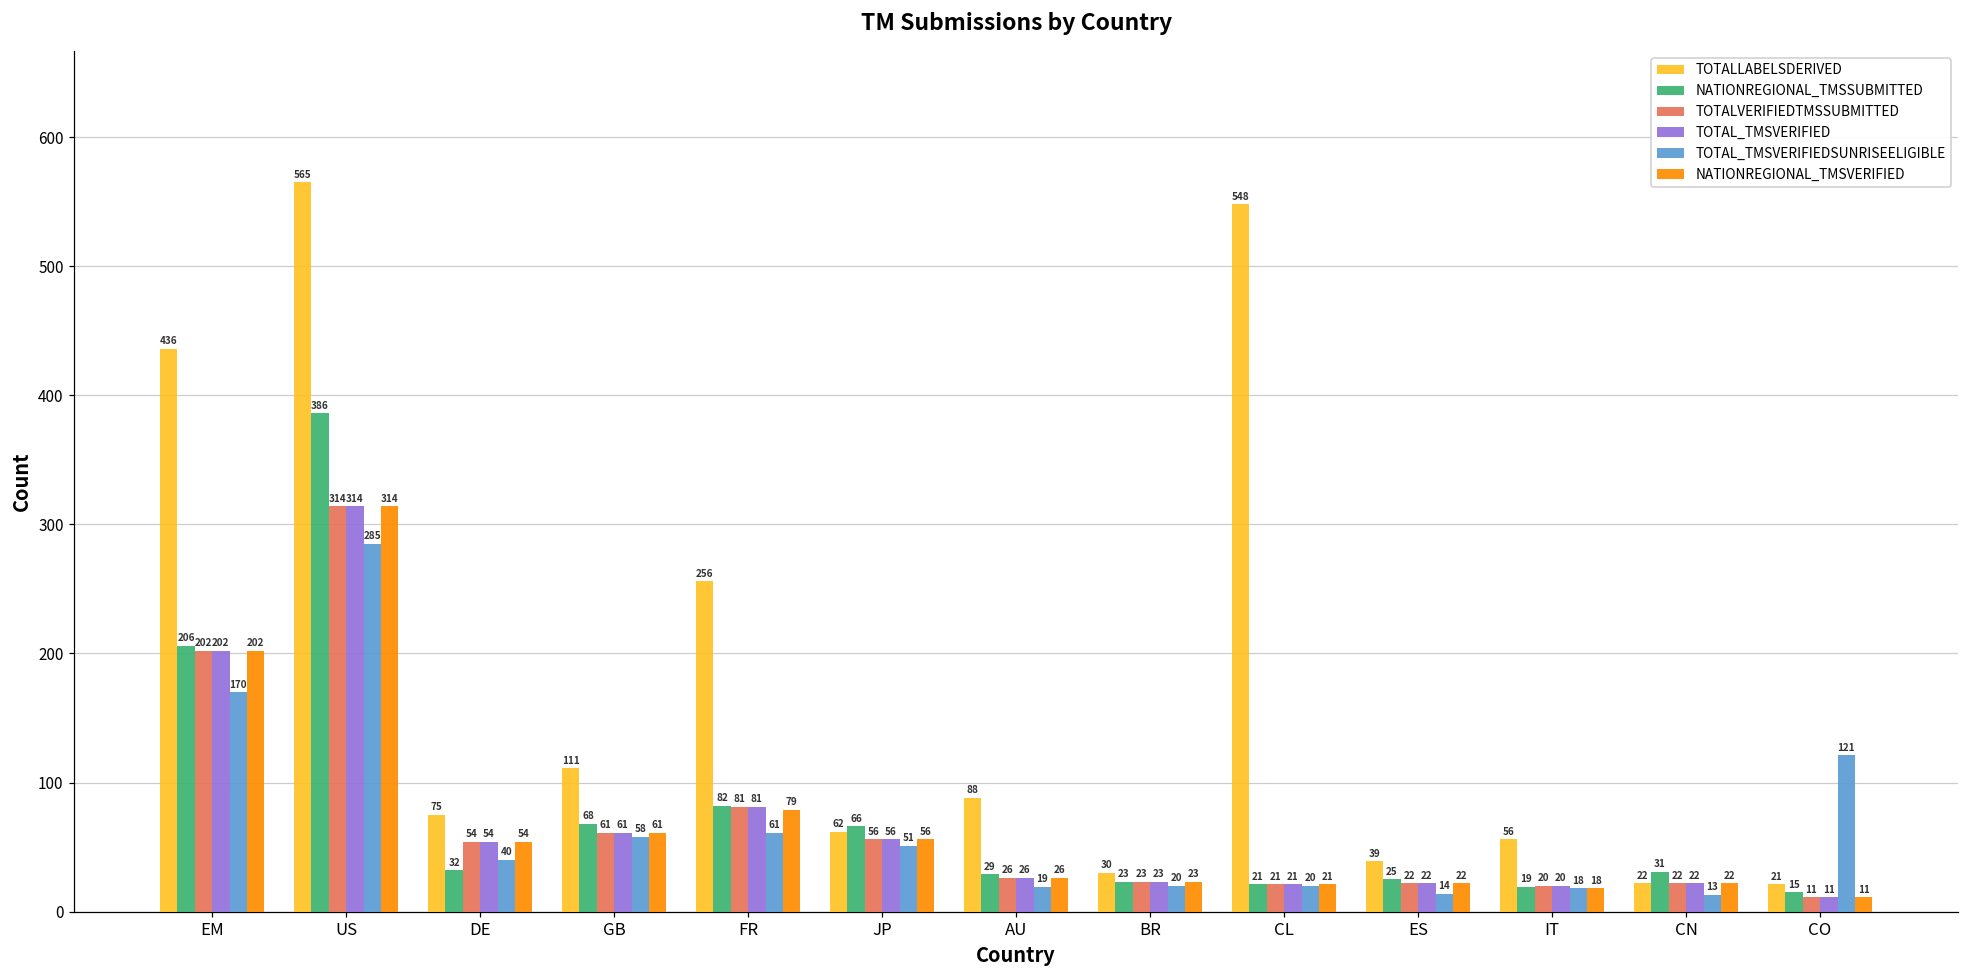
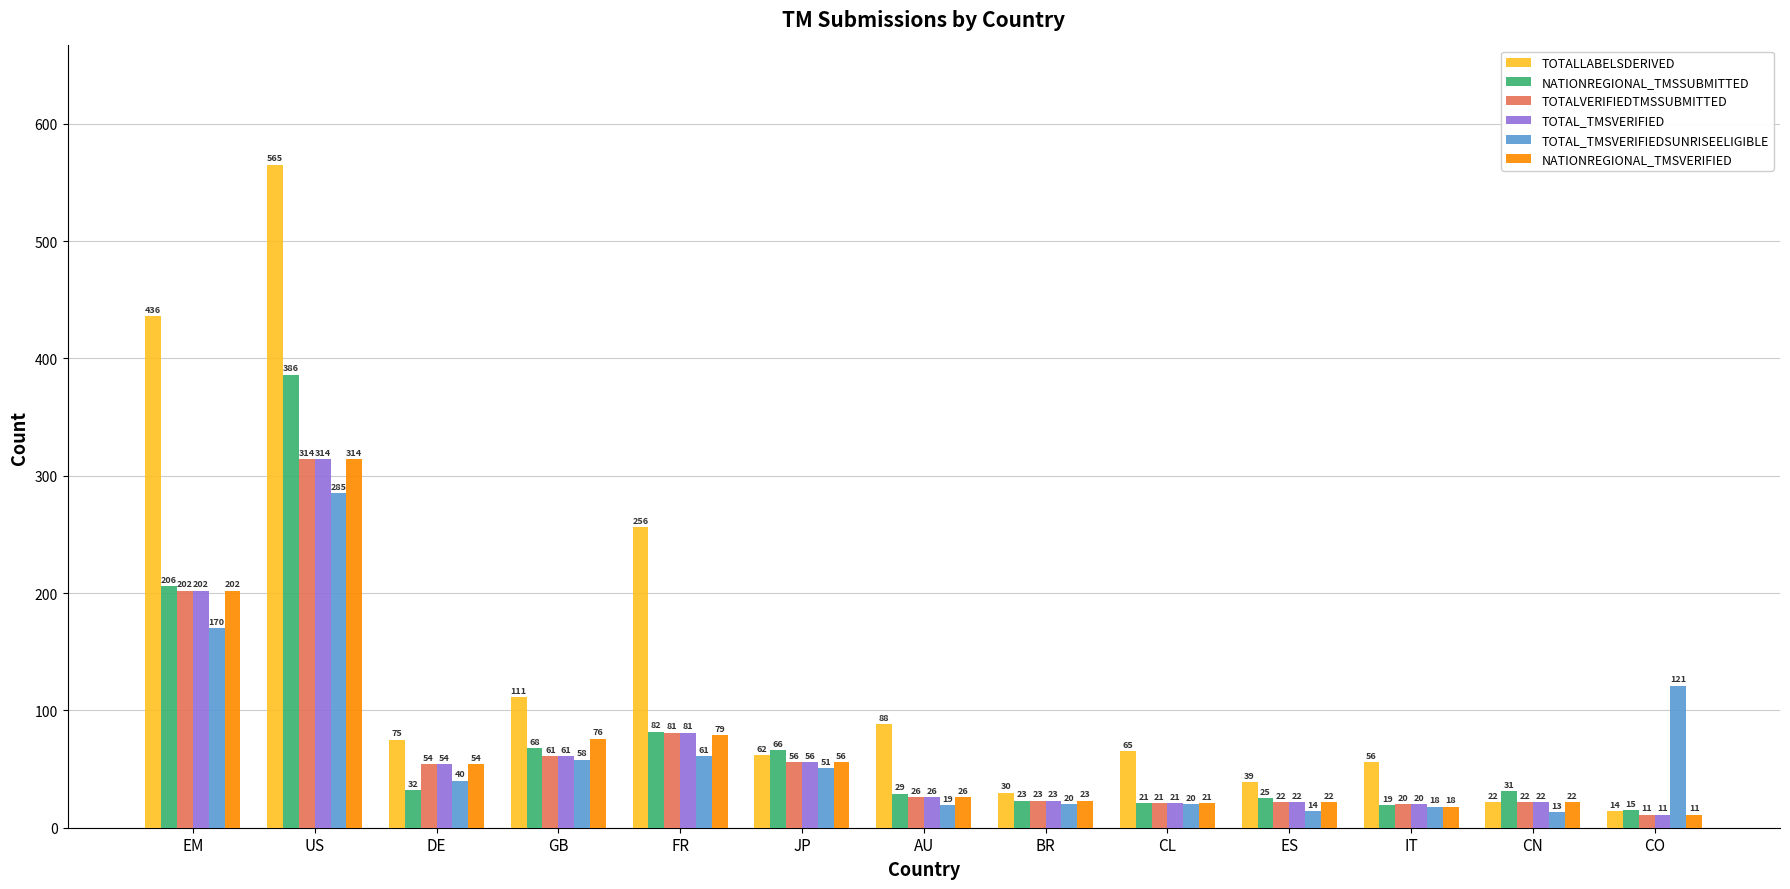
  {
    "TOTALLABELSDERIVED": {
      "EM": 436,
      "US": 565,
      "DE": 75,
      "GB": 111,
      "FR": 256,
      "JP": 62,
      "AU": 88,
      "BR": 30,
-     "CL": 548,
+     "CL": 65,
      "ES": 39,
      "IT": 56,
      "CN": 22,
-     "CO": 21
+     "CO": 14
    },
    "NATIONREGIONAL_TMSSUBMITTED": {
      "EM": 206,
      "US": 386,
      "DE": 32,
      "GB": 68,
      "FR": 82,
      "JP": 66,
      "AU": 29,
      "BR": 23,
      "CL": 21,
      "ES": 25,
      "IT": 19,
      "CN": 31,
      "CO": 15
    },
    "TOTALVERIFIEDTMSSUBMITTED": {
      "EM": 202,
      "US": 314,
      "DE": 54,
      "GB": 61,
      "FR": 81,
      "JP": 56,
      "AU": 26,
      "BR": 23,
      "CL": 21,
      "ES": 22,
      "IT": 20,
      "CN": 22,
      "CO": 11
    },
    "TOTAL_TMSVERIFIED": {
      "EM": 202,
      "US": 314,
      "DE": 54,
      "GB": 61,
      "FR": 81,
      "JP": 56,
      "AU": 26,
      "BR": 23,
      "CL": 21,
      "ES": 22,
      "IT": 20,
      "CN": 22,
      "CO": 11
    },
    "TOTAL_TMSVERIFIEDSUNRISEELIGIBLE": {
      "EM": 170,
      "US": 285,
      "DE": 40,
      "GB": 58,
      "FR": 61,
      "JP": 51,
      "AU": 19,
      "BR": 20,
      "CL": 20,
      "ES": 14,
      "IT": 18,
      "CN": 13,
      "CO": 121
    },
    "NATIONREGIONAL_TMSVERIFIED": {
      "EM": 202,
      "US": 314,
      "DE": 54,
-     "GB": 61,
+     "GB": 76,
      "FR": 79,
      "JP": 56,
      "AU": 26,
      "BR": 23,
      "CL": 21,
      "ES": 22,
      "IT": 18,
      "CN": 22,
      "CO": 11
    }
  }
